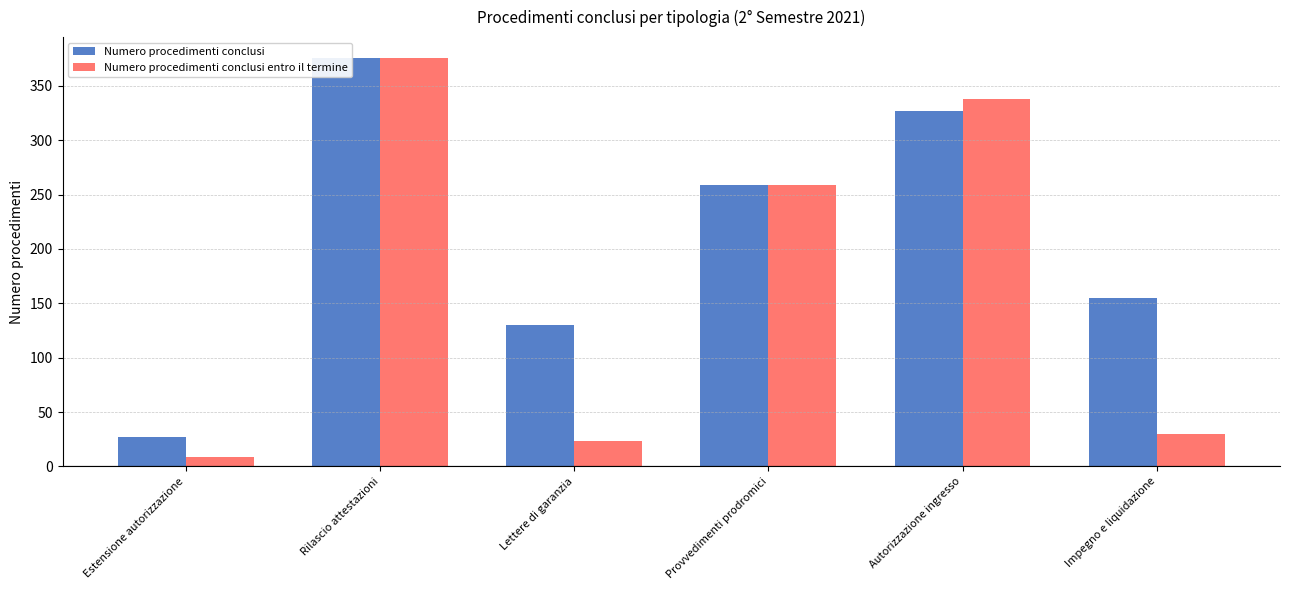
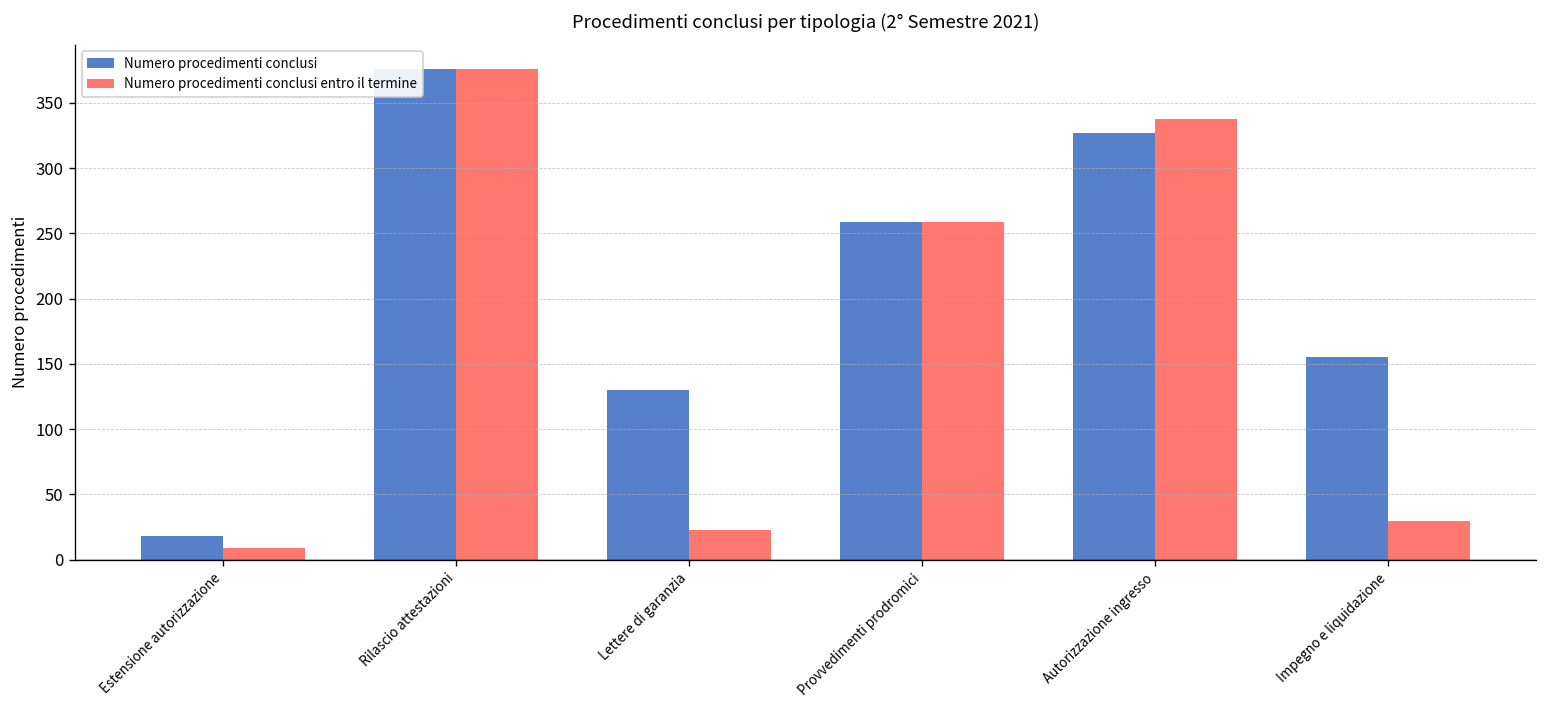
  {
    "Numero procedimenti conclusi": {
-     "Estensione autorizzazione": 27,
+     "Estensione autorizzazione": 18,
      "Lettere di garanzia": 130,
      "Provvedimenti prodromici": 259,
      "Autorizzazione ingresso": 327,
      "Impegno e liquidazione": 155
    },
    "Numero procedimenti conclusi entro il termine": {
      "Estensione autorizzazione": 9,
      "Rilascio attestazioni": 376,
      "Lettere di garanzia": 23,
      "Provvedimenti prodromici": 259,
      "Autorizzazione ingresso": 338,
      "Impegno e liquidazione": 30
    }
  }
